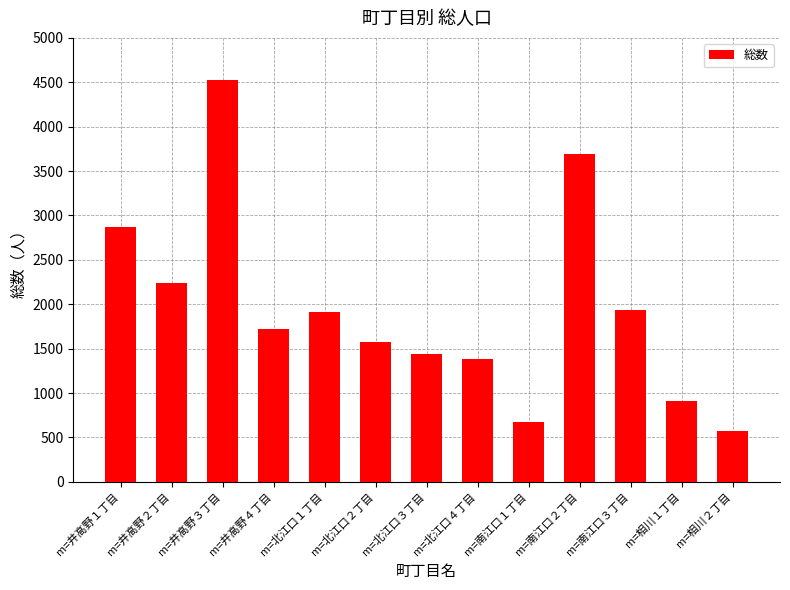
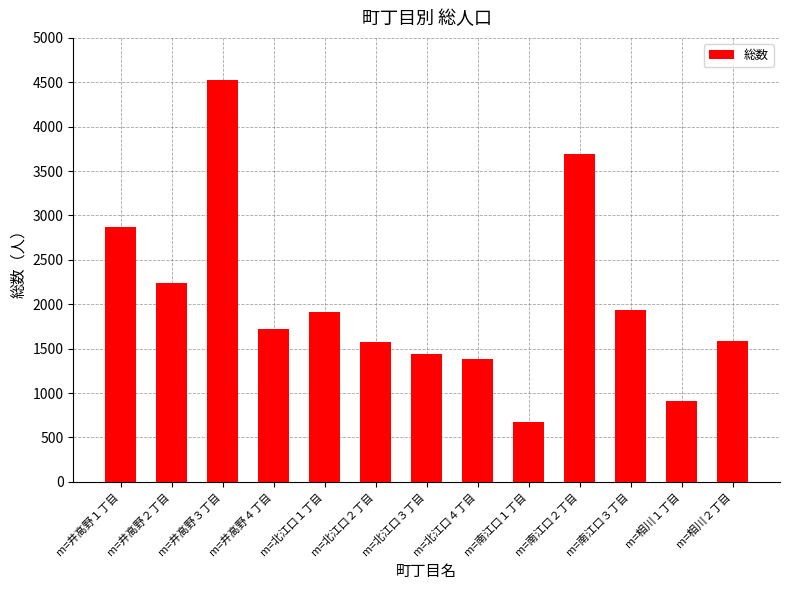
  {
    "m=井高野１丁目": 2900,
    "m=井高野２丁目": 2200,
    "m=井高野３丁目": 4500,
    "m=井高野４丁目": 1700,
    "m=北江口１丁目": 1900,
    "m=北江口２丁目": 1600,
    "m=北江口３丁目": 1400,
    "m=北江口４丁目": 1400,
    "m=南江口１丁目": 700,
    "m=南江口２丁目": 3700,
    "m=南江口３丁目": 1900,
    "m=相川１丁目": 900,
-   "m=相川２丁目": 600
+   "m=相川２丁目": 1600
  }
